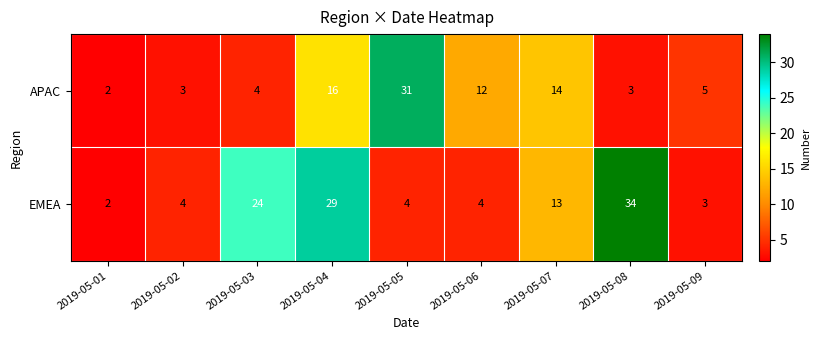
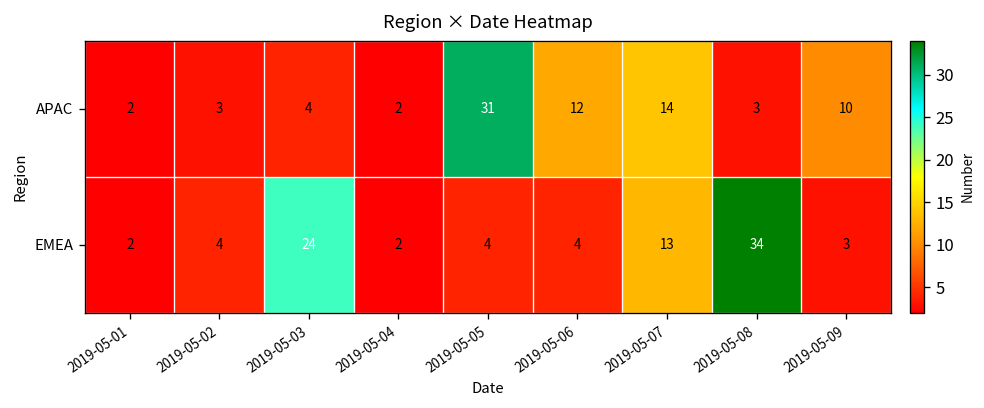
  {
    "APAC": {
      "2019-05-01": 2,
      "2019-05-02": 3,
      "2019-05-03": 4,
-     "2019-05-04": 16,
+     "2019-05-04": 2,
      "2019-05-05": 31,
      "2019-05-06": 12,
      "2019-05-07": 14,
      "2019-05-08": 3,
-     "2019-05-09": 5
+     "2019-05-09": 10
    },
    "EMEA": {
      "2019-05-01": 2,
      "2019-05-02": 4,
      "2019-05-03": 24,
-     "2019-05-04": 29,
+     "2019-05-04": 2,
      "2019-05-05": 4,
      "2019-05-06": 4,
      "2019-05-07": 13,
      "2019-05-08": 34,
      "2019-05-09": 3
    }
  }
